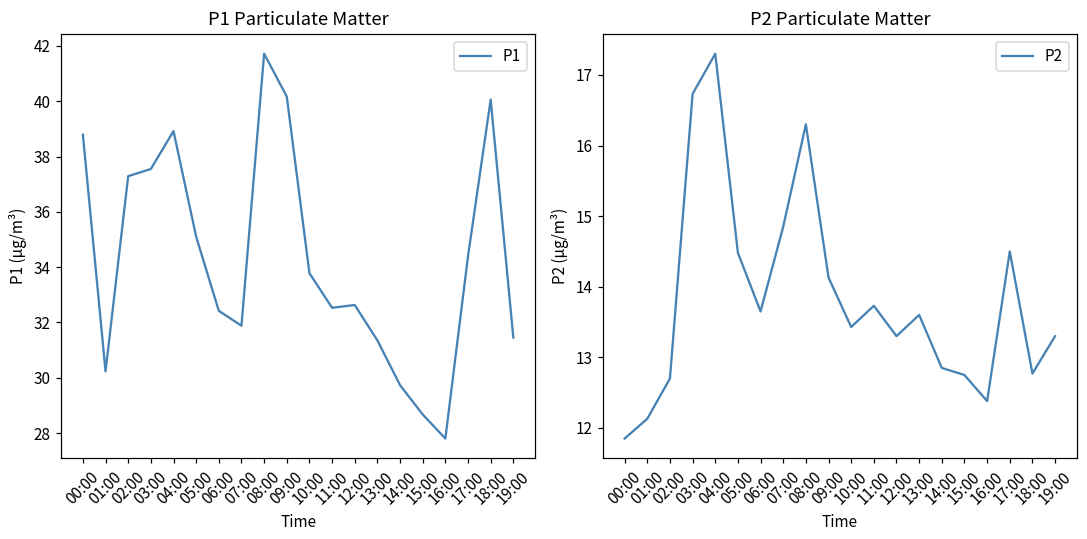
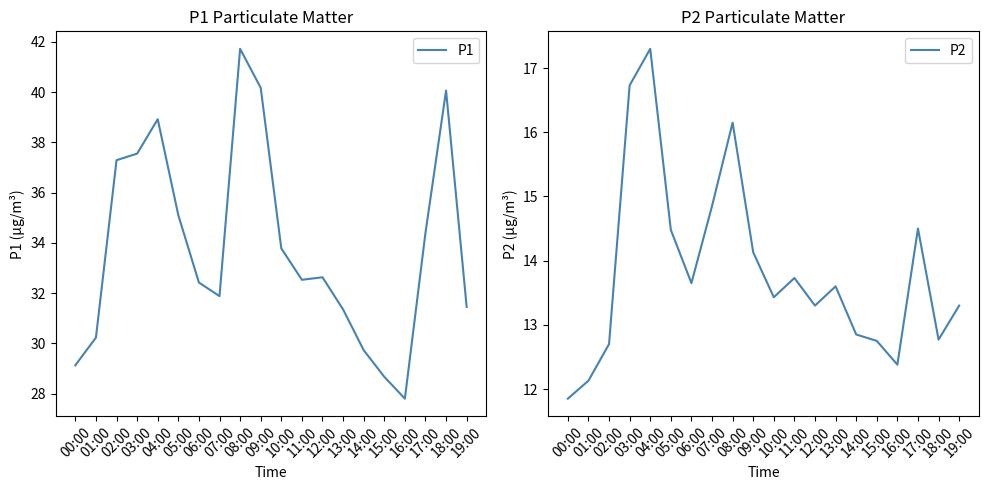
  {
    "P1 Particulate Matter": {
-     "00:00": 38.8,
+     "00:00": 29.1,
      "01:00": 30.2,
      "02:00": 37.3,
      "03:00": 37.6,
      "04:00": 38.9,
      "05:00": 35.1,
      "06:00": 32.4,
      "07:00": 31.9,
      "08:00": 41.7,
      "09:00": 40.2,
      "10:00": 33.8,
      "11:00": 32.5,
      "12:00": 32.6,
      "13:00": 31.4,
      "14:00": 29.7,
      "15:00": 28.7,
      "16:00": 27.8,
      "17:00": 34.4,
      "18:00": 40.1,
      "19:00": 31.5
    },
    "P2 Particulate Matter": {
      "00:00": 11.9,
      "01:00": 12.1,
      "02:00": 12.7,
      "03:00": 16.7,
      "04:00": 17.3,
      "05:00": 14.5,
      "06:00": 13.7,
      "07:00": 14.9,
-     "08:00": 16.3,
+     "08:00": 16.2,
      "09:00": 14.1,
      "10:00": 13.4,
      "11:00": 13.7,
      "12:00": 13.3,
      "13:00": 13.6,
      "14:00": 12.9,
      "15:00": 12.8,
      "16:00": 12.4,
      "17:00": 14.5,
      "18:00": 12.8,
      "19:00": 13.3
    }
  }
